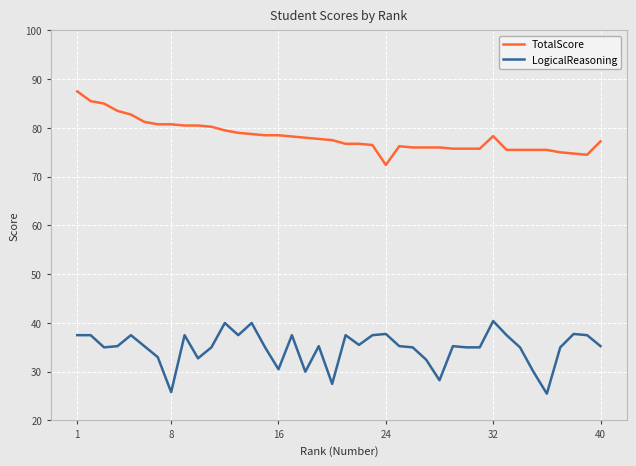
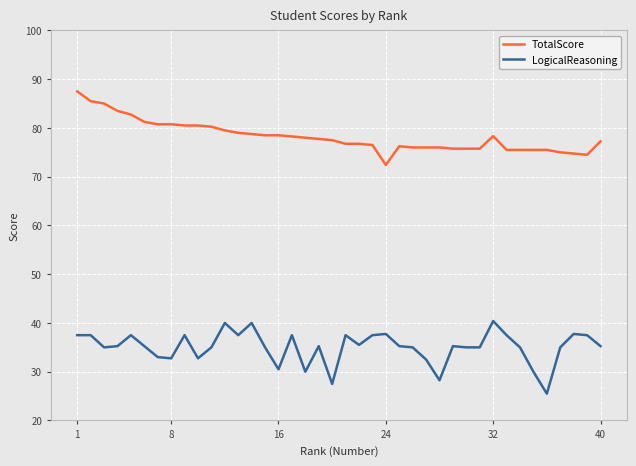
  {
    "TotalScore": {
      "1": 88,
      "8": 81,
      "16": 79,
      "24": 72,
      "32": 78,
      "40": 77
    },
    "LogicalReasoning": {
      "1": 38,
-     "8": 26,
+     "8": 33,
      "16": 31,
      "24": 38,
      "32": 40,
      "40": 35
    }
  }
